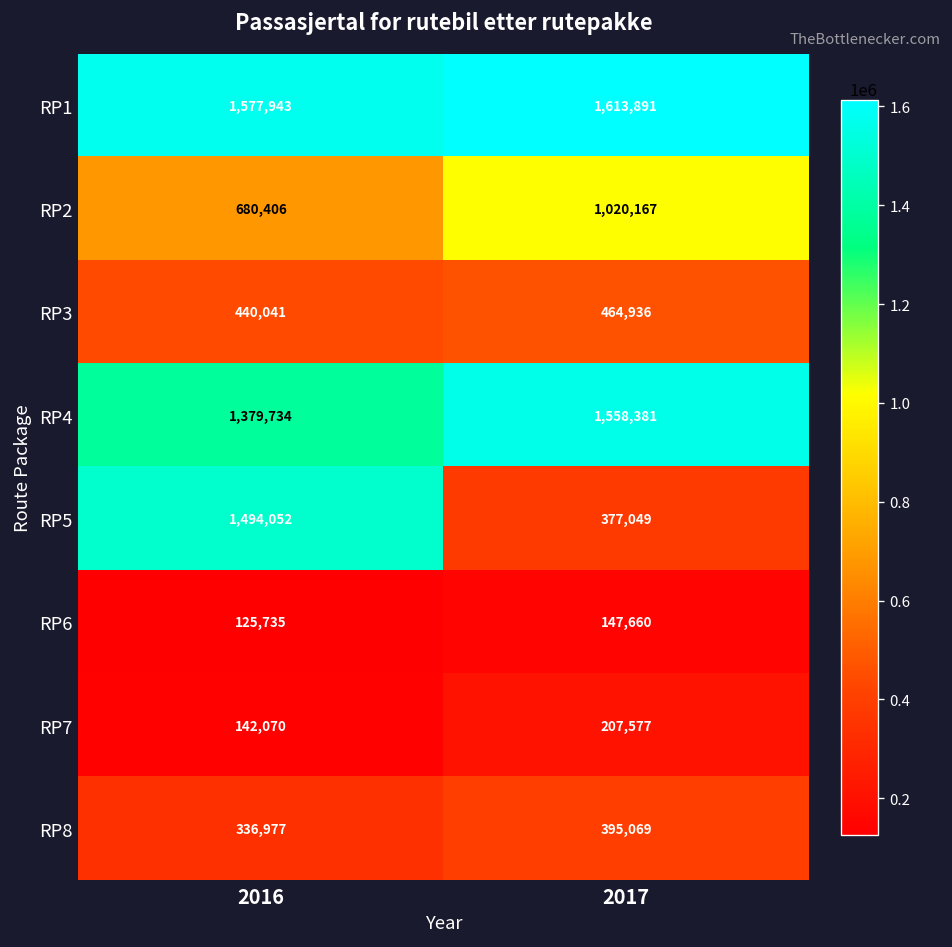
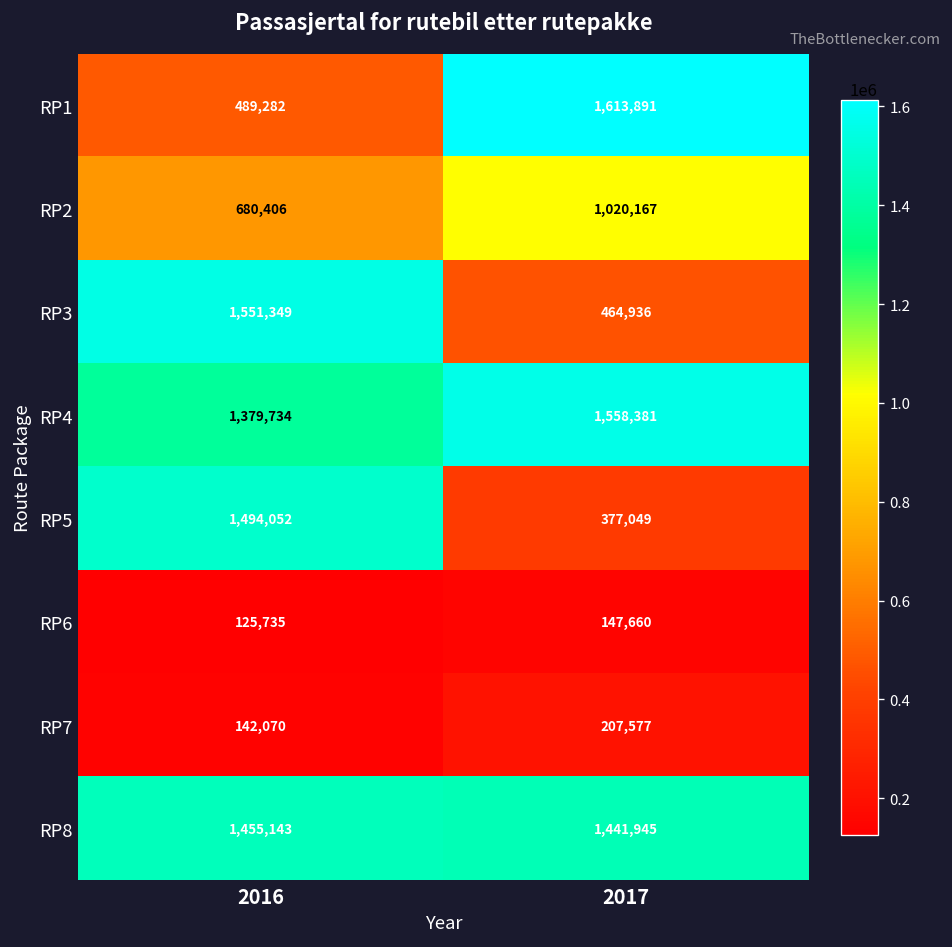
  {
    "RP1": {
-     "2016": "1,577,943",
+     "2016": "489,282",
      "2017": "1,613,891"
    },
    "RP2": {
      "2016": "680,406",
      "2017": "1,020,167"
    },
    "RP3": {
-     "2016": "440,041",
+     "2016": "1,551,349",
      "2017": "464,936"
    },
    "RP4": {
      "2016": "1,379,734",
      "2017": "1,558,381"
    },
    "RP5": {
      "2016": "1,494,052",
      "2017": "377,049"
    },
    "RP6": {
      "2016": "125,735",
      "2017": "147,660"
    },
    "RP7": {
      "2016": "142,070",
      "2017": "207,577"
    },
    "RP8": {
-     "2016": "336,977",
-     "2017": "395,069"
+     "2016": "1,455,143",
+     "2017": "1,441,945"
    }
  }
